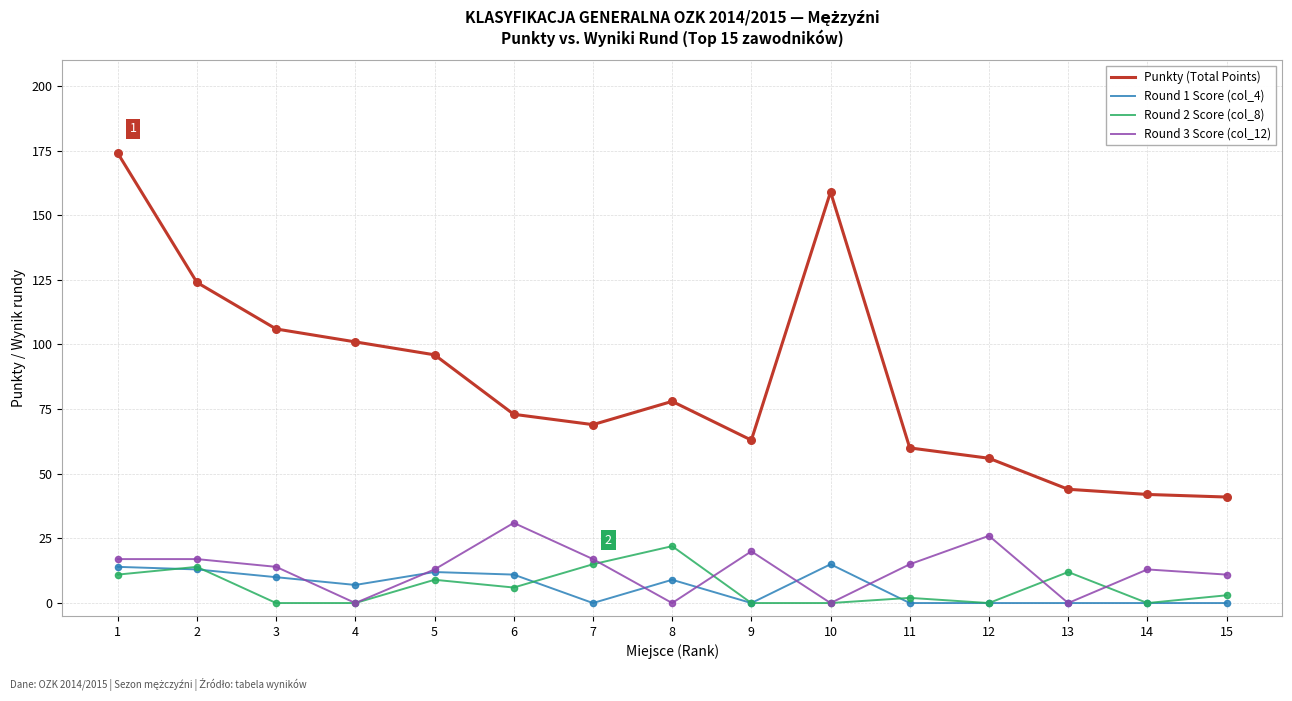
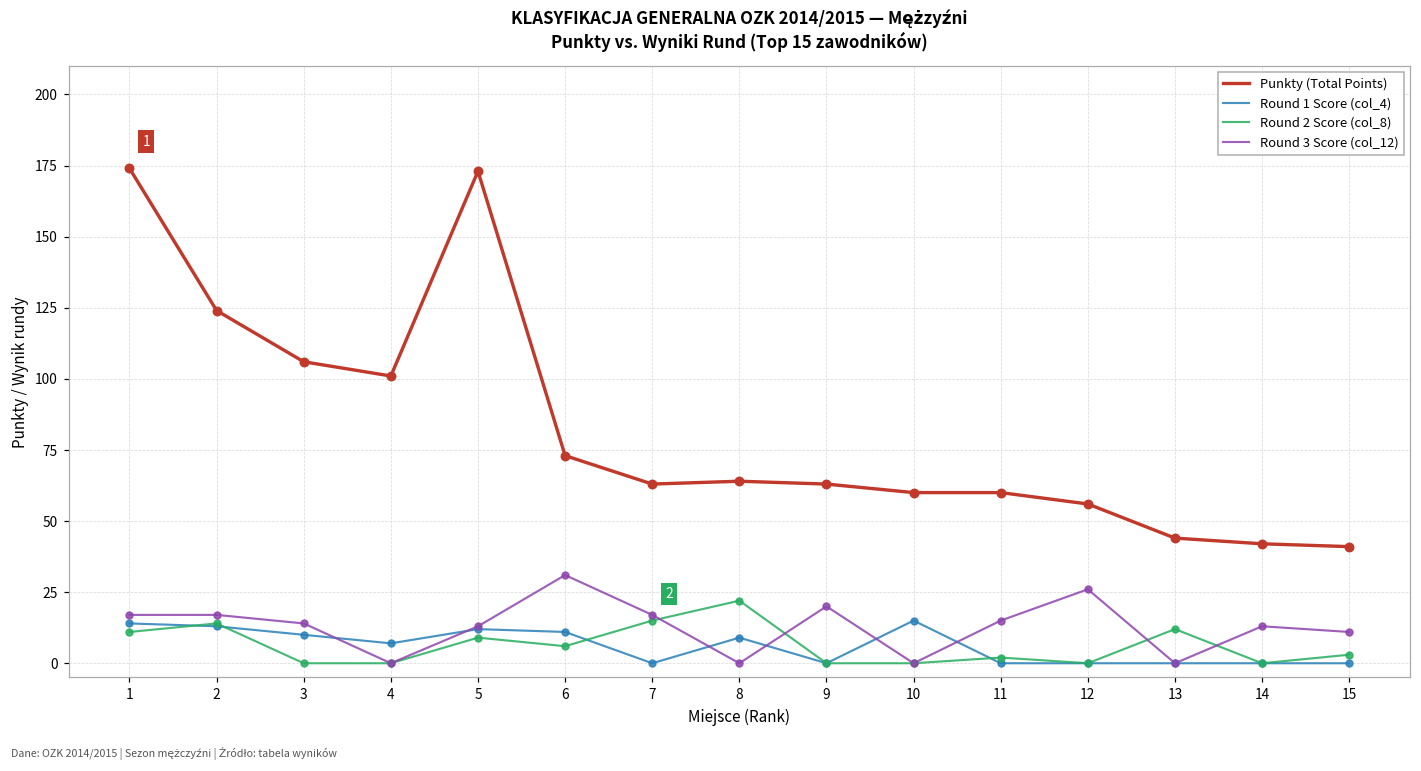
  {
    "Punkty (Total Points)": {
      "2": 124,
      "3": 106,
      "4": 101,
-     "5": 96,
+     "5": 173,
      "6": 73,
-     "7": 69,
-     "8": 78,
+     "7": 63,
+     "8": 64,
      "9": 63,
-     "10": 159,
+     "10": 60,
      "11": 60,
      "12": 56,
      "13": 44,
      "14": 42,
      "15": 41
    },
    "Round 1 Score (col_4)": {
      "1": 14,
      "2": 13,
      "3": 10,
      "4": 7,
      "5": 12,
      "6": 11,
      "7": 0,
      "8": 9,
      "10": 15,
      "11": 0,
      "15": 0
    },
    "Round 2 Score (col_8)": {
      "1": 11,
      "2": 14,
      "3": 0,
      "5": 9,
      "6": 6,
      "7": 15,
      "8": 22,
      "11": 2,
      "13": 12,
      "15": 3
    },
    "Round 3 Score (col_12)": {
      "1": 17,
      "2": 17,
      "3": 14,
      "5": 13,
      "6": 31,
      "8": 0,
      "9": 20,
      "11": 15,
      "12": 26,
      "14": 13,
      "15": 11
    }
  }
